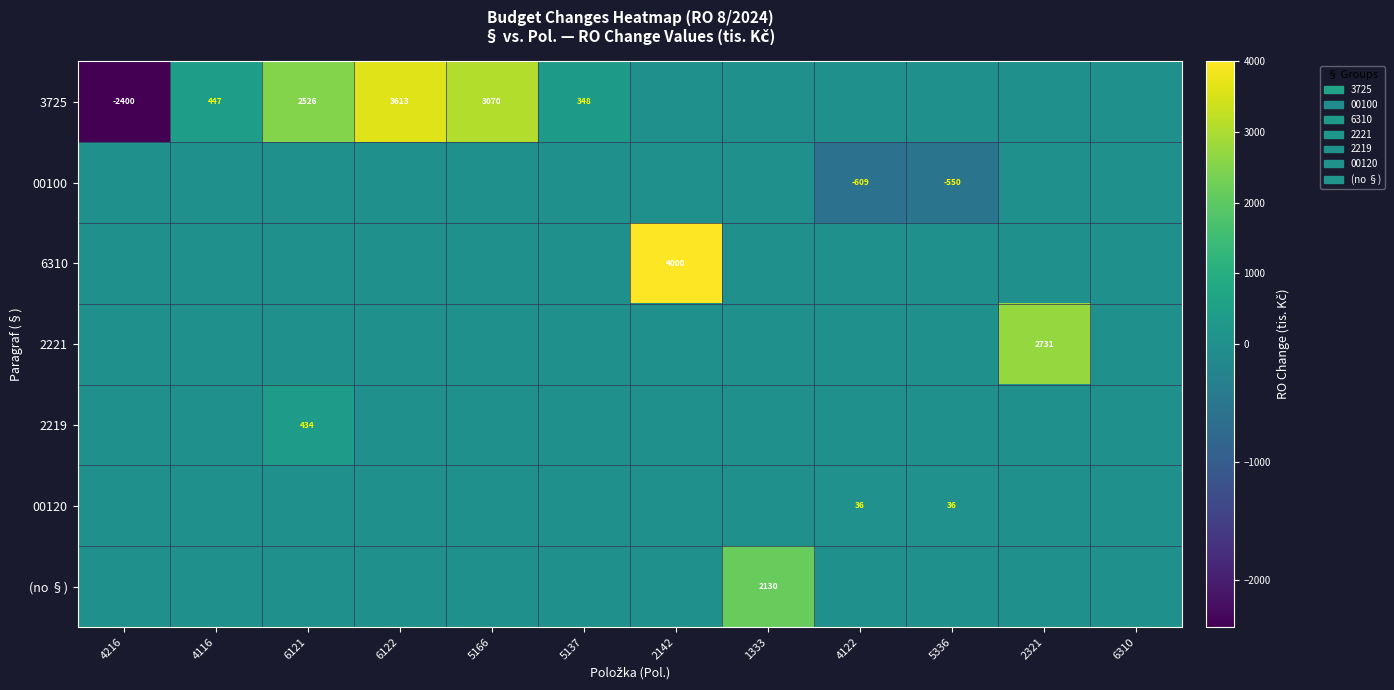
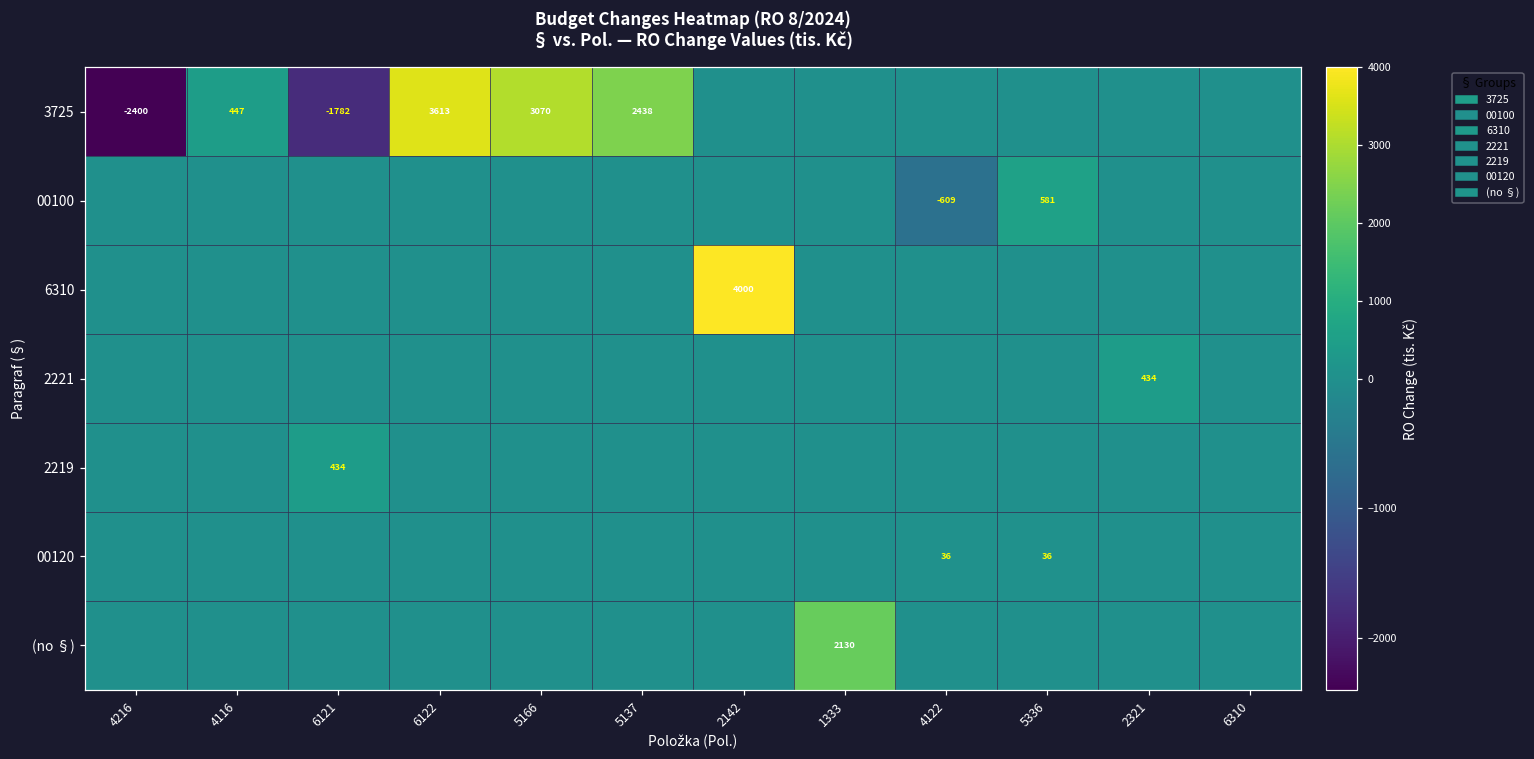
  {
    "3725": {
      "4216": -2400,
      "4116": 447,
-     "6121": 2526,
+     "6121": -1782,
      "6122": 3613,
      "5166": 3070,
-     "5137": 348
+     "5137": 2438
    },
    "00100": {
      "4122": -609,
-     "5336": -550
+     "5336": 581
    },
    "6310": {
      "2142": 4000
    },
    "2221": {
-     "2321": 2731
+     "2321": 434
    },
    "2219": {
      "6121": 434
    },
    "00120": {
      "4122": 36,
      "5336": 36
    },
    "(no §)": {
      "1333": 2130
    }
  }
